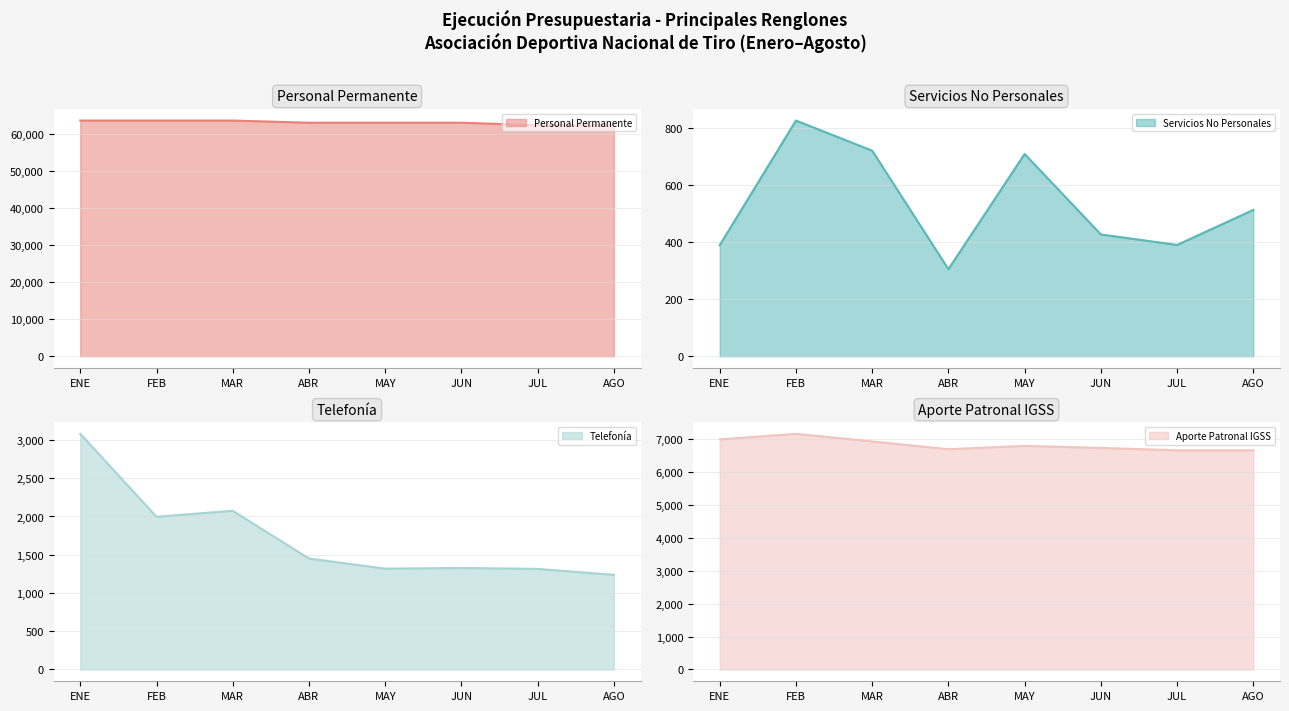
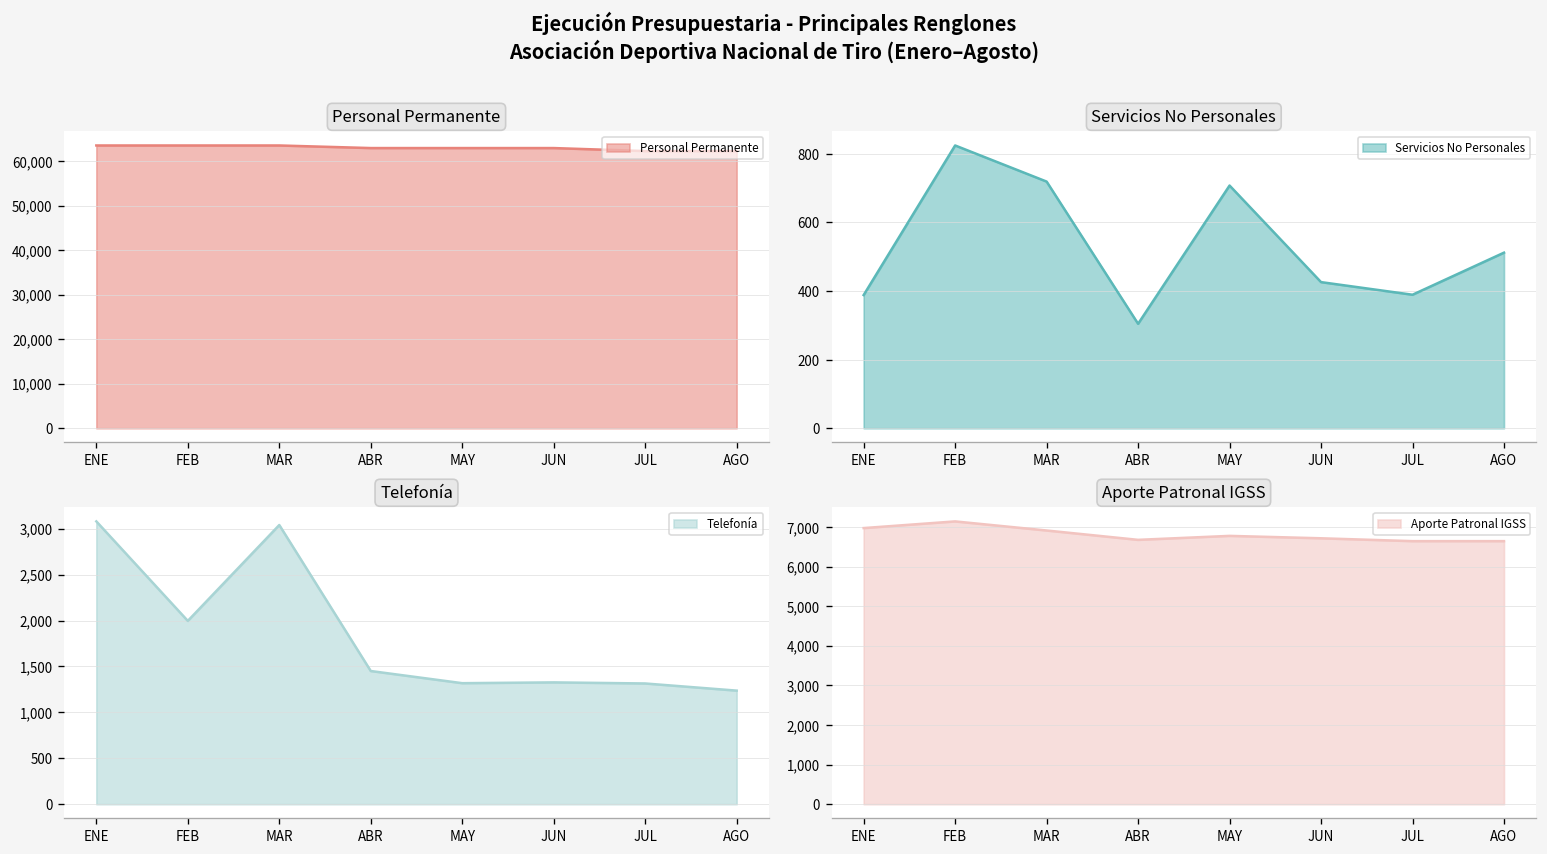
  {
    "Personal Permanente": {
      "ENE": "64,000",
      "FEB": "64,000",
      "MAR": "64,000",
      "ABR": "63,000",
      "MAY": "63,000",
      "JUN": "63,000"
    },
    "Servicios No Personales": {
      "ENE": "390",
      "FEB": "820",
      "MAR": "720",
      "ABR": "300",
      "MAY": "710",
      "JUN": "430",
      "JUL": "390",
      "AGO": "510"
    },
    "Telefonía": {
      "ENE": "3,100",
      "FEB": "2,000",
-     "MAR": "2,100",
+     "MAR": "3,000",
      "ABR": "1,500",
      "MAY": "1,300",
      "JUN": "1,300",
      "JUL": "1,300",
      "AGO": "1,200"
    },
    "Aporte Patronal IGSS": {
      "ENE": "7,000",
      "FEB": "7,100",
      "MAR": "6,900",
      "ABR": "6,700",
      "MAY": "6,800",
      "JUN": "6,700",
      "JUL": "6,600",
      "AGO": "6,600"
    }
  }
